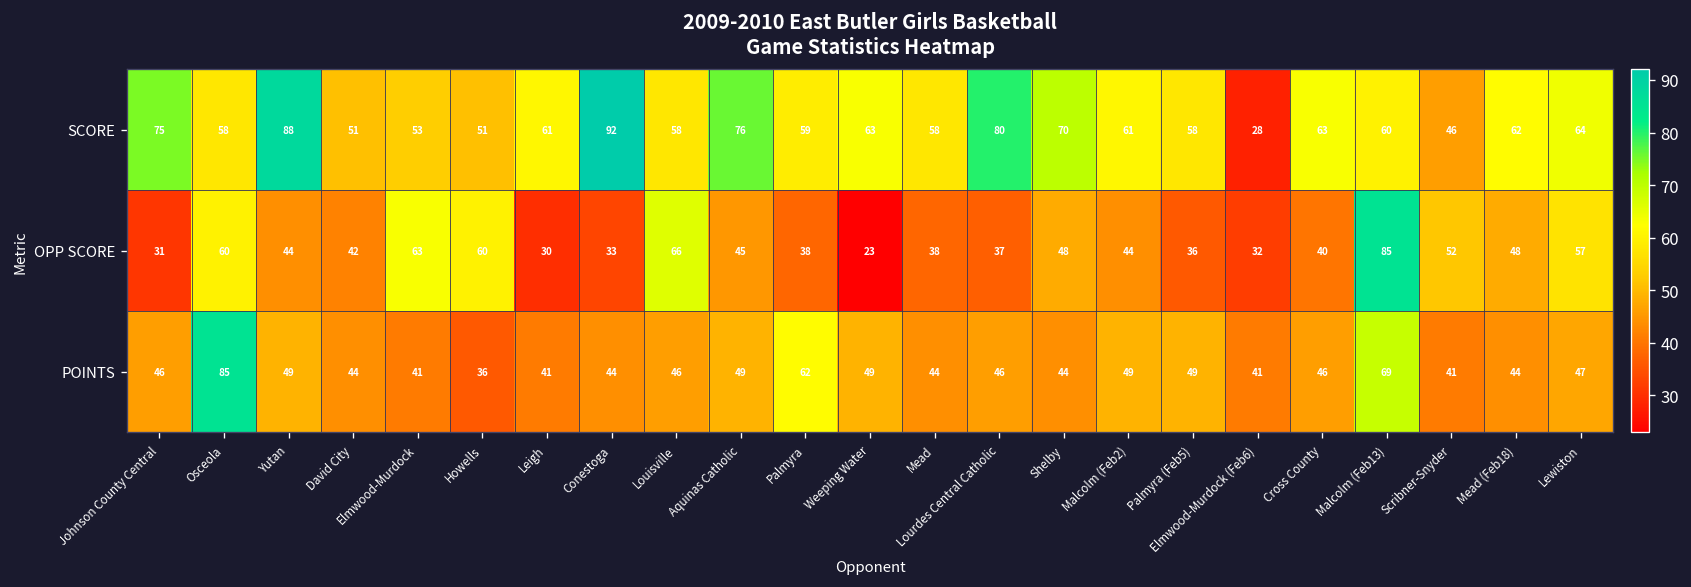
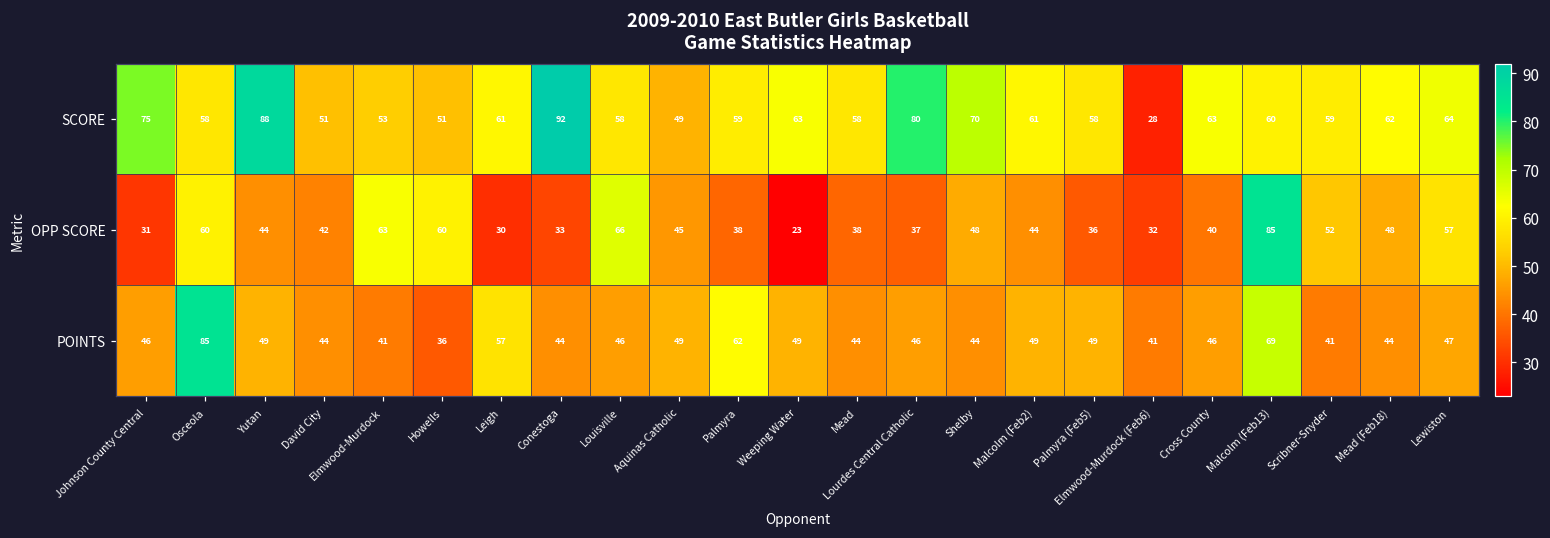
  {
    "SCORE": {
      "Johnson County Central": 75,
      "Osceola": 58,
      "Yutan": 88,
      "David City": 51,
      "Elmwood-Murdock": 53,
      "Howells": 51,
      "Leigh": 61,
      "Conestoga": 92,
      "Louisville": 58,
-     "Aquinas Catholic": 76,
+     "Aquinas Catholic": 49,
      "Palmyra": 59,
      "Weeping Water": 63,
      "Mead": 58,
      "Lourdes Central Catholic": 80,
      "Shelby": 70,
      "Malcolm (Feb2)": 61,
      "Palmyra (Feb5)": 58,
      "Elmwood-Murdock (Feb6)": 28,
      "Cross County": 63,
      "Malcolm (Feb13)": 60,
-     "Scribner-Snyder": 46,
+     "Scribner-Snyder": 59,
      "Mead (Feb18)": 62,
      "Lewiston": 64
    },
    "OPP SCORE": {
      "Johnson County Central": 31,
      "Osceola": 60,
      "Yutan": 44,
      "David City": 42,
      "Elmwood-Murdock": 63,
      "Howells": 60,
      "Leigh": 30,
      "Conestoga": 33,
      "Louisville": 66,
      "Aquinas Catholic": 45,
      "Palmyra": 38,
      "Weeping Water": 23,
      "Mead": 38,
      "Lourdes Central Catholic": 37,
      "Shelby": 48,
      "Malcolm (Feb2)": 44,
      "Palmyra (Feb5)": 36,
      "Elmwood-Murdock (Feb6)": 32,
      "Cross County": 40,
      "Malcolm (Feb13)": 85,
      "Scribner-Snyder": 52,
      "Mead (Feb18)": 48,
      "Lewiston": 57
    },
    "POINTS": {
      "Johnson County Central": 46,
      "Osceola": 85,
      "Yutan": 49,
      "David City": 44,
      "Elmwood-Murdock": 41,
      "Howells": 36,
-     "Leigh": 41,
+     "Leigh": 57,
      "Conestoga": 44,
      "Louisville": 46,
      "Aquinas Catholic": 49,
      "Palmyra": 62,
      "Weeping Water": 49,
      "Mead": 44,
      "Lourdes Central Catholic": 46,
      "Shelby": 44,
      "Malcolm (Feb2)": 49,
      "Palmyra (Feb5)": 49,
      "Elmwood-Murdock (Feb6)": 41,
      "Cross County": 46,
      "Malcolm (Feb13)": 69,
      "Scribner-Snyder": 41,
      "Mead (Feb18)": 44,
      "Lewiston": 47
    }
  }
